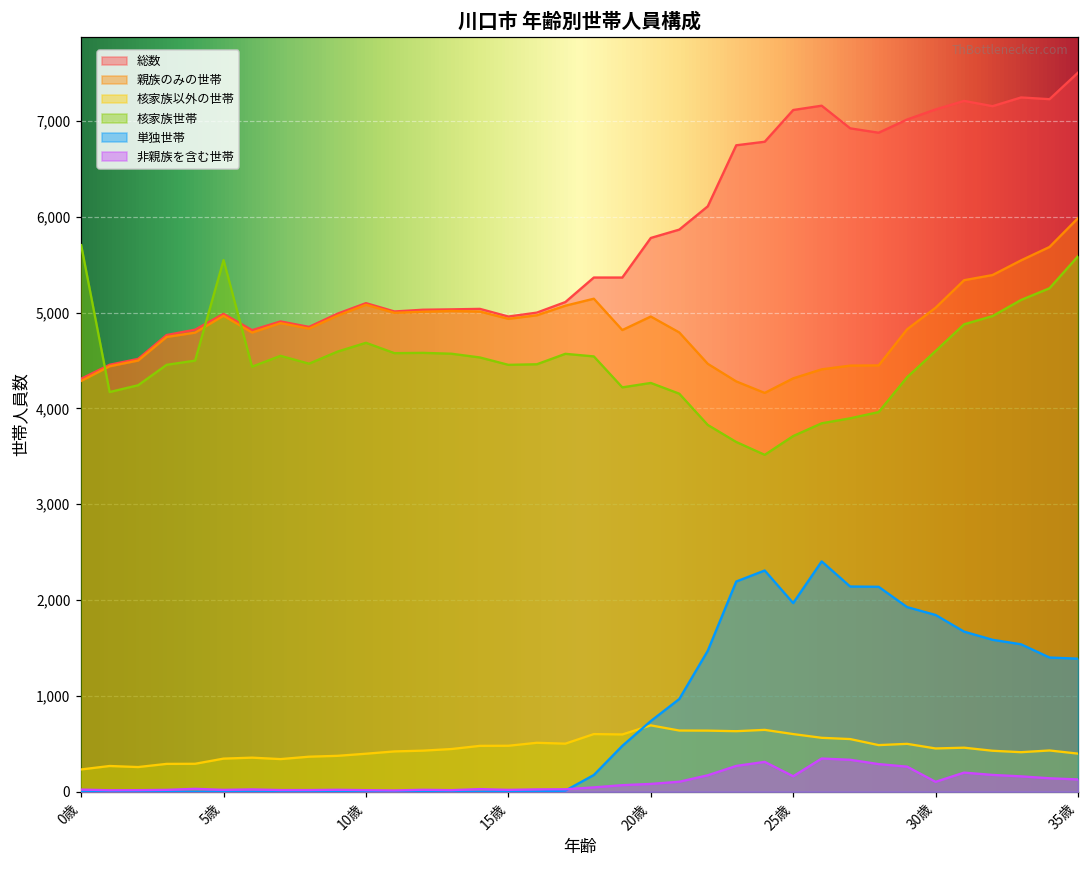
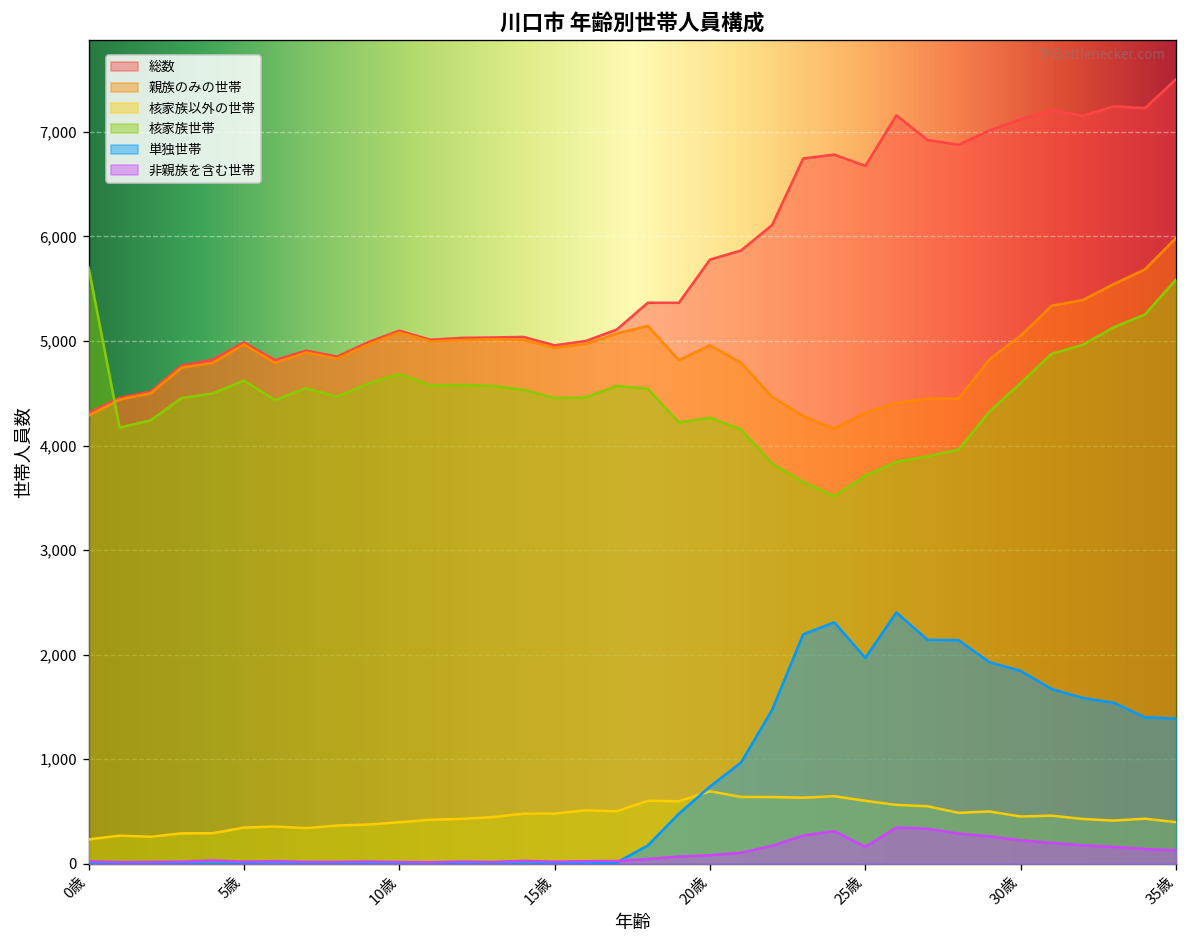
  {
    "総数": {
      "20歳": "5,800",
-     "25歳": "7,100",
+     "25歳": "6,700",
      "30歳": "7,100",
      "35歳": "7,500"
    },
    "核家族世帯": {
      "0歳": "5,700",
-     "5歳": "5,500",
+     "5歳": "4,600",
      "10歳": "4,700",
      "15歳": "4,500",
      "20歳": "4,300",
      "25歳": "3,700",
      "30歳": "4,600",
      "35歳": "5,600"
    },
    "単独世帯": {
      "20歳": "700",
      "25歳": "2,000",
      "30歳": "1,800",
      "35歳": "1,400"
    },
    "非親族を含む世帯": {
      "20歳": "100",
      "25歳": "200",
-     "30歳": "100",
+     "30歳": "200",
      "35歳": "100"
    }
  }
